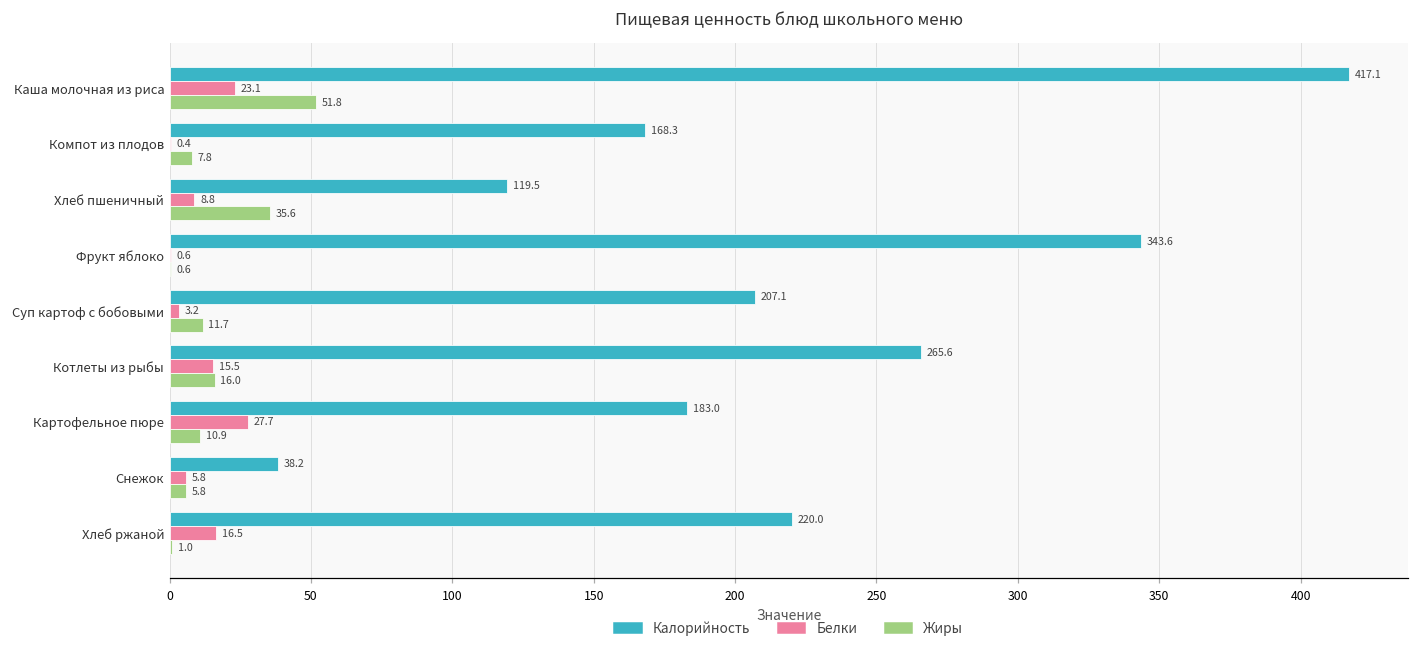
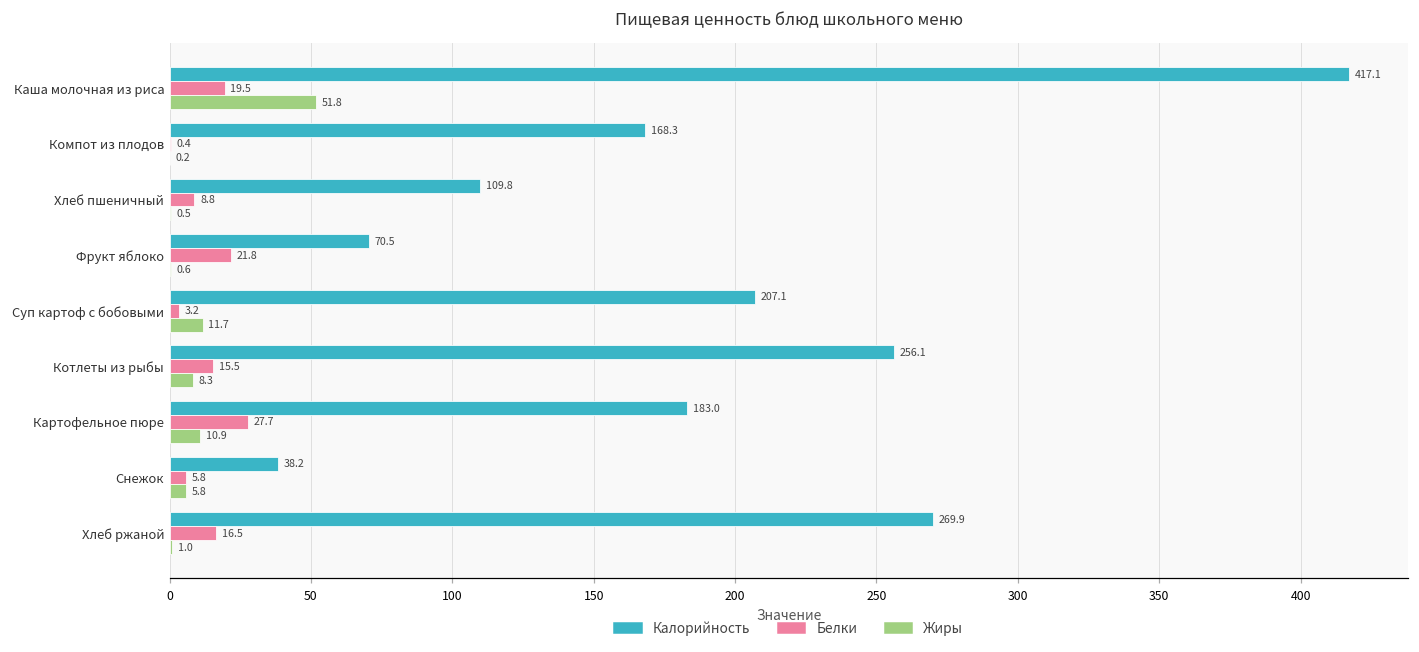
  {
    "Калорийность": {
      "Каша молочная из риса": 417.1,
      "Компот из плодов": 168.3,
-     "Хлеб пшеничный": 119.5,
-     "Фрукт яблоко": 343.6,
+     "Хлеб пшеничный": 109.8,
+     "Фрукт яблоко": 70.5,
      "Суп картоф с бобовыми": 207.1,
-     "Котлеты из рыбы": 265.6,
+     "Котлеты из рыбы": 256.1,
      "Картофельное пюре": 183.0,
      "Снежок": 38.2,
-     "Хлеб ржаной": 220.0
+     "Хлеб ржаной": 269.9
    },
    "Белки": {
-     "Каша молочная из риса": 23.1,
+     "Каша молочная из риса": 19.5,
      "Компот из плодов": 0.4,
      "Хлеб пшеничный": 8.8,
-     "Фрукт яблоко": 0.6,
+     "Фрукт яблоко": 21.8,
      "Суп картоф с бобовыми": 3.2,
      "Котлеты из рыбы": 15.5,
      "Картофельное пюре": 27.7,
      "Снежок": 5.8,
      "Хлеб ржаной": 16.5
    },
    "Жиры": {
      "Каша молочная из риса": 51.8,
-     "Компот из плодов": 7.8,
-     "Хлеб пшеничный": 35.6,
+     "Компот из плодов": 0.2,
+     "Хлеб пшеничный": 0.5,
      "Фрукт яблоко": 0.6,
      "Суп картоф с бобовыми": 11.7,
-     "Котлеты из рыбы": 16.0,
+     "Котлеты из рыбы": 8.3,
      "Картофельное пюре": 10.9,
      "Снежок": 5.8,
      "Хлеб ржаной": 1.0
    }
  }
